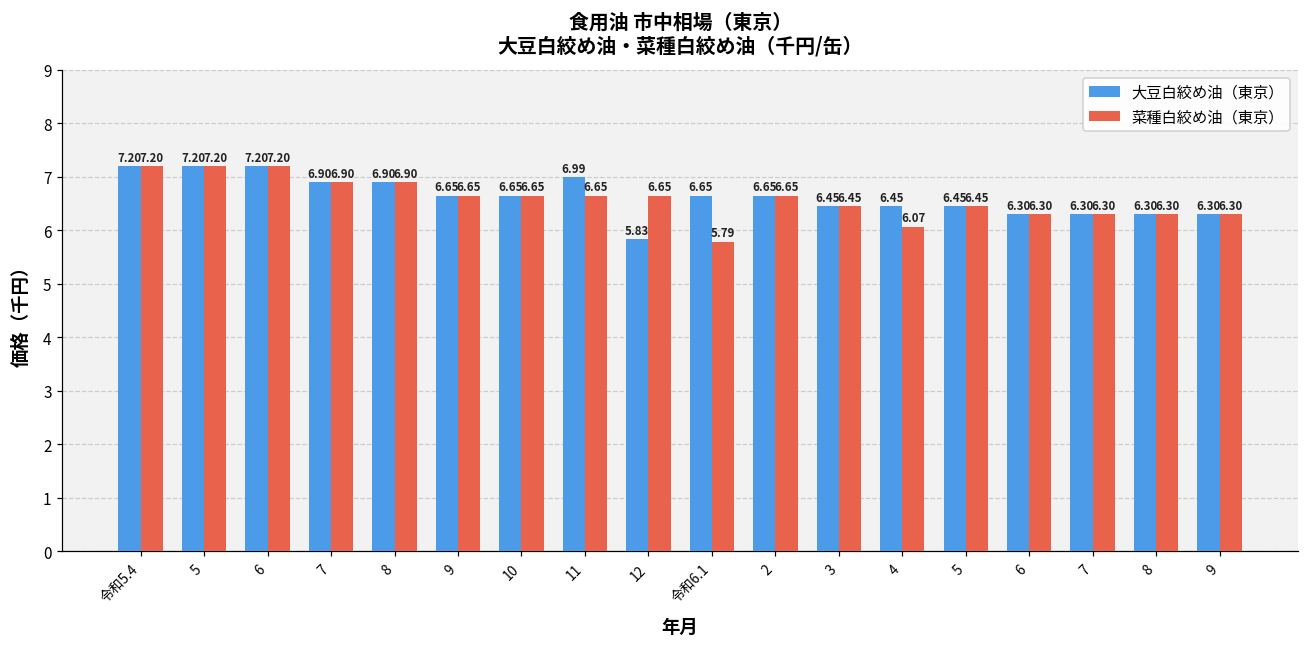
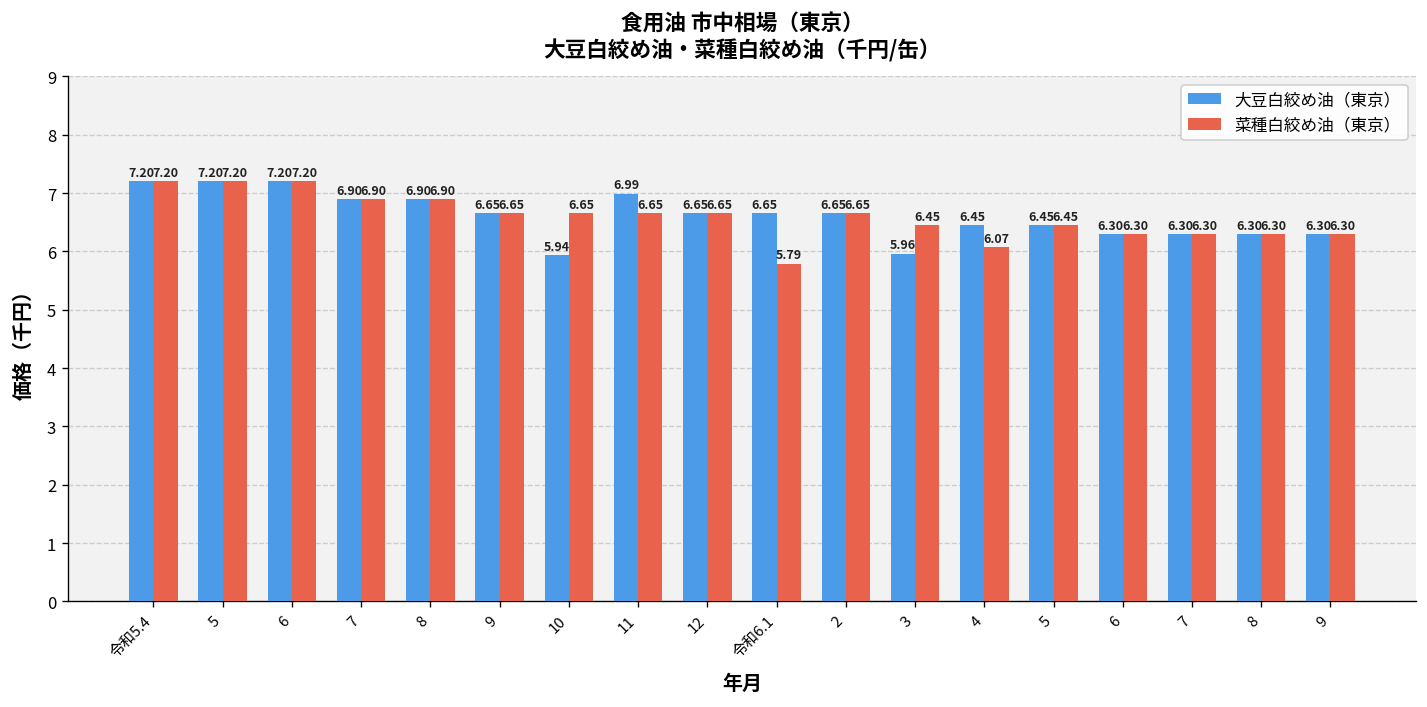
  {
    "大豆白絞め油（東京）": {
      "令和5.4": 7.20,
-     "10": 6.65,
+     "10": 5.94,
      "11": 6.99,
-     "12": 5.83,
+     "12": 6.65,
      "令和6.1": 6.65,
      "2": 6.65,
-     "3": 6.45,
+     "3": 5.96,
      "4": 6.45
    },
    "菜種白絞め油（東京）": {
      "令和5.4": 7.20,
      "10": 6.65,
      "11": 6.65,
      "12": 6.65,
      "令和6.1": 5.79,
      "2": 6.65,
      "3": 6.45,
      "4": 6.07
    }
  }
